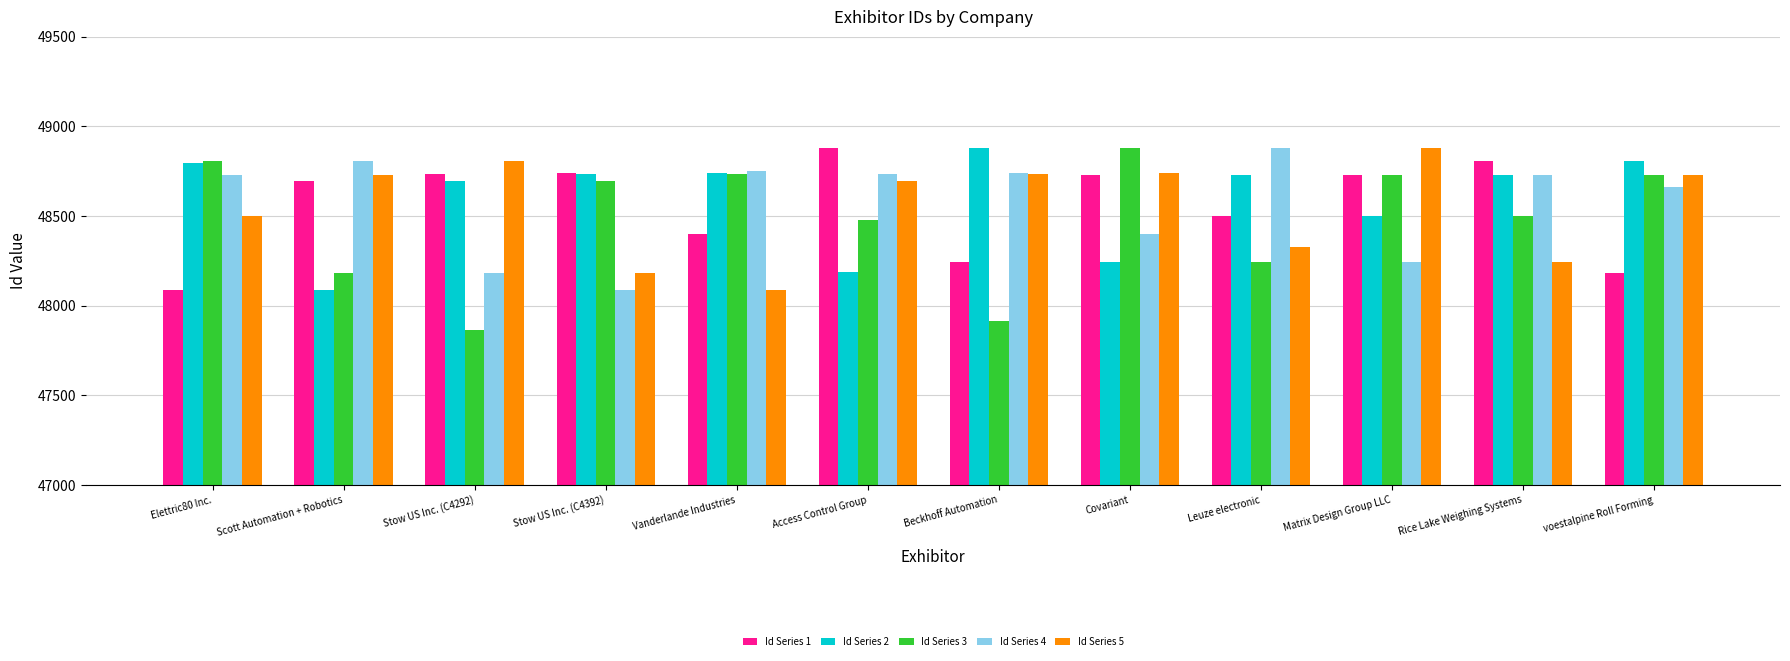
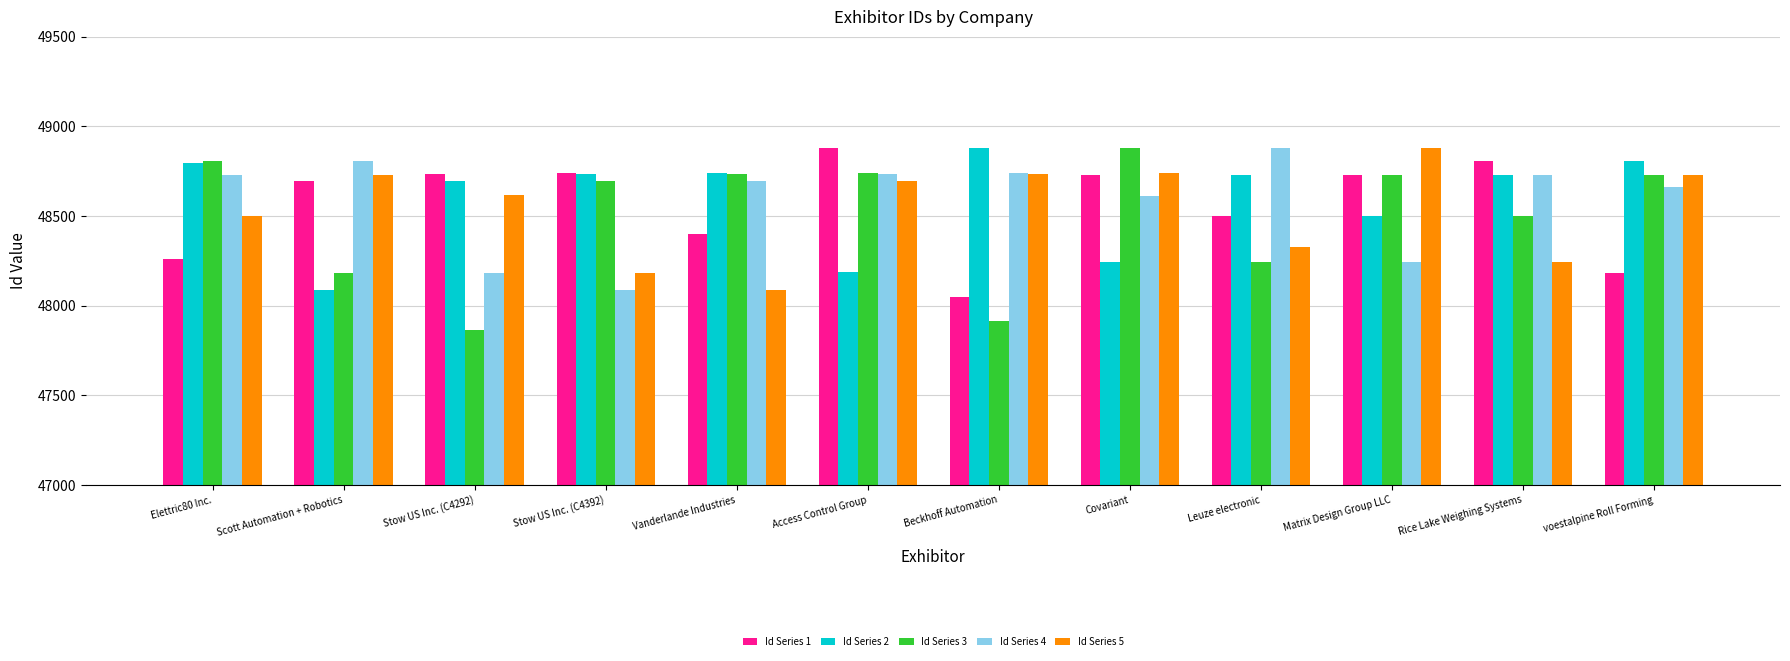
  {
    "Id Series 1": {
-     "Elettric80 Inc.": 48090,
+     "Elettric80 Inc.": 48260,
      "Scott Automation + Robotics": 48700,
      "Stow US Inc. (C4292)": 48740,
      "Stow US Inc. (C4392)": 48740,
      "Vanderlande Industries": 48400,
      "Access Control Group": 48880,
-     "Beckhoff Automation": 48240,
+     "Beckhoff Automation": 48050,
      "Covariant": 48730,
      "Leuze electronic": 48500,
      "Matrix Design Group LLC": 48730,
      "Rice Lake Weighing Systems": 48810,
      "voestalpine Roll Forming": 48180
    },
    "Id Series 2": {
      "Elettric80 Inc.": 48800,
      "Scott Automation + Robotics": 48090,
      "Stow US Inc. (C4292)": 48700,
      "Stow US Inc. (C4392)": 48740,
      "Vanderlande Industries": 48740,
      "Access Control Group": 48190,
      "Beckhoff Automation": 48880,
      "Covariant": 48240,
      "Leuze electronic": 48730,
      "Matrix Design Group LLC": 48500,
      "Rice Lake Weighing Systems": 48730,
      "voestalpine Roll Forming": 48810
    },
    "Id Series 3": {
      "Elettric80 Inc.": 48810,
      "Scott Automation + Robotics": 48180,
      "Stow US Inc. (C4292)": 47860,
      "Stow US Inc. (C4392)": 48700,
      "Vanderlande Industries": 48740,
-     "Access Control Group": 48480,
+     "Access Control Group": 48740,
      "Beckhoff Automation": 47920,
      "Covariant": 48880,
      "Leuze electronic": 48240,
      "Matrix Design Group LLC": 48730,
      "Rice Lake Weighing Systems": 48500,
      "voestalpine Roll Forming": 48730
    },
    "Id Series 4": {
      "Elettric80 Inc.": 48730,
      "Scott Automation + Robotics": 48810,
      "Stow US Inc. (C4292)": 48180,
      "Stow US Inc. (C4392)": 48090,
-     "Vanderlande Industries": 48750,
+     "Vanderlande Industries": 48700,
      "Access Control Group": 48740,
      "Beckhoff Automation": 48740,
-     "Covariant": 48400,
+     "Covariant": 48610,
      "Leuze electronic": 48880,
      "Matrix Design Group LLC": 48240,
      "Rice Lake Weighing Systems": 48730,
      "voestalpine Roll Forming": 48660
    },
    "Id Series 5": {
      "Elettric80 Inc.": 48500,
      "Scott Automation + Robotics": 48730,
-     "Stow US Inc. (C4292)": 48810,
+     "Stow US Inc. (C4292)": 48620,
      "Stow US Inc. (C4392)": 48180,
      "Vanderlande Industries": 48090,
      "Access Control Group": 48700,
      "Beckhoff Automation": 48740,
      "Covariant": 48740,
      "Leuze electronic": 48330,
      "Matrix Design Group LLC": 48880,
      "Rice Lake Weighing Systems": 48240,
      "voestalpine Roll Forming": 48730
    }
  }
